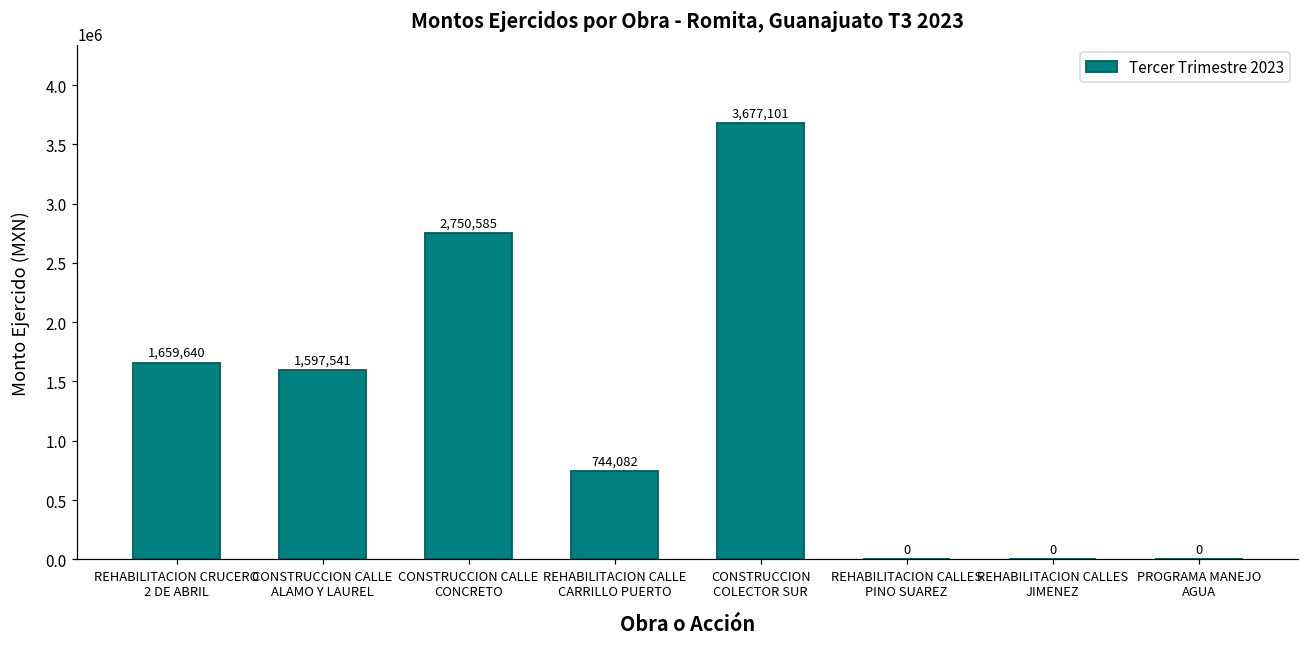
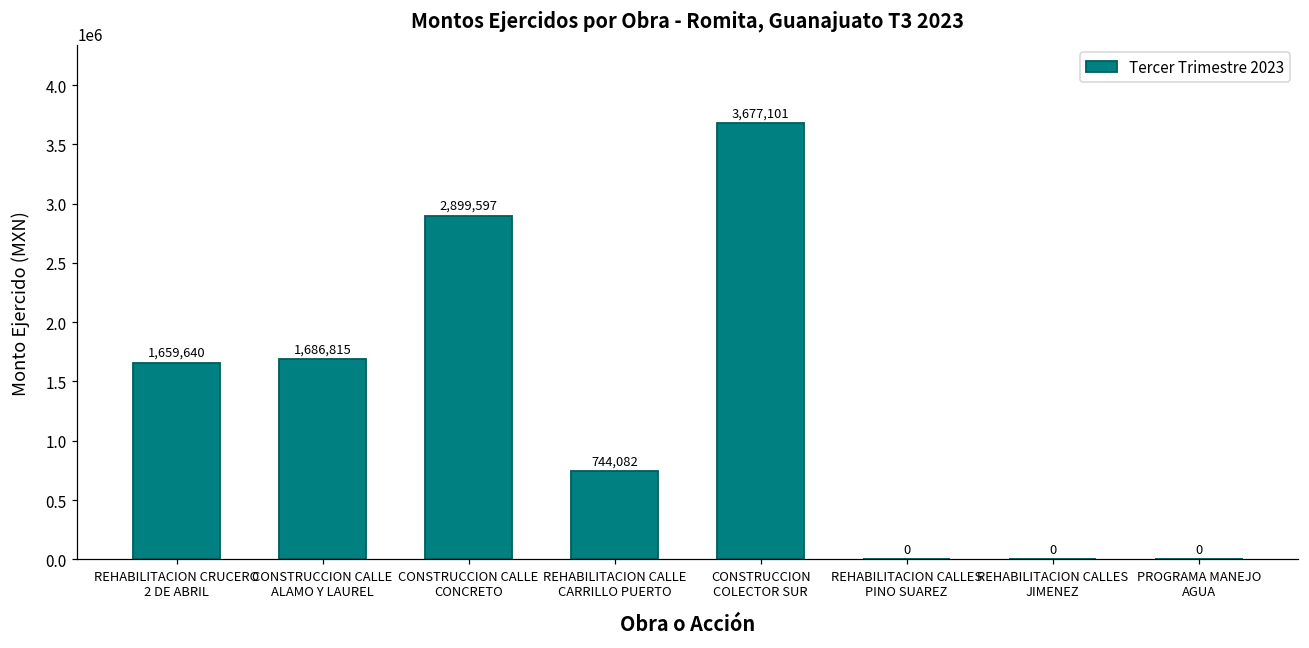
  {
    "REHABILITACION CRUCERO 2 DE ABRIL": "1,659,640",
-   "CONSTRUCCION CALLE ALAMO Y LAUREL": "1,597,541",
-   "CONSTRUCCION CALLE CONCRETO": "2,750,585",
+   "CONSTRUCCION CALLE ALAMO Y LAUREL": "1,686,815",
+   "CONSTRUCCION CALLE CONCRETO": "2,899,597",
    "REHABILITACION CALLE CARRILLO PUERTO": "744,082",
    "CONSTRUCCION COLECTOR SUR": "3,677,101",
    "REHABILITACION CALLES PINO SUAREZ": "0",
    "REHABILITACION CALLES JIMENEZ": "0",
    "PROGRAMA MANEJO AGUA": "0"
  }
